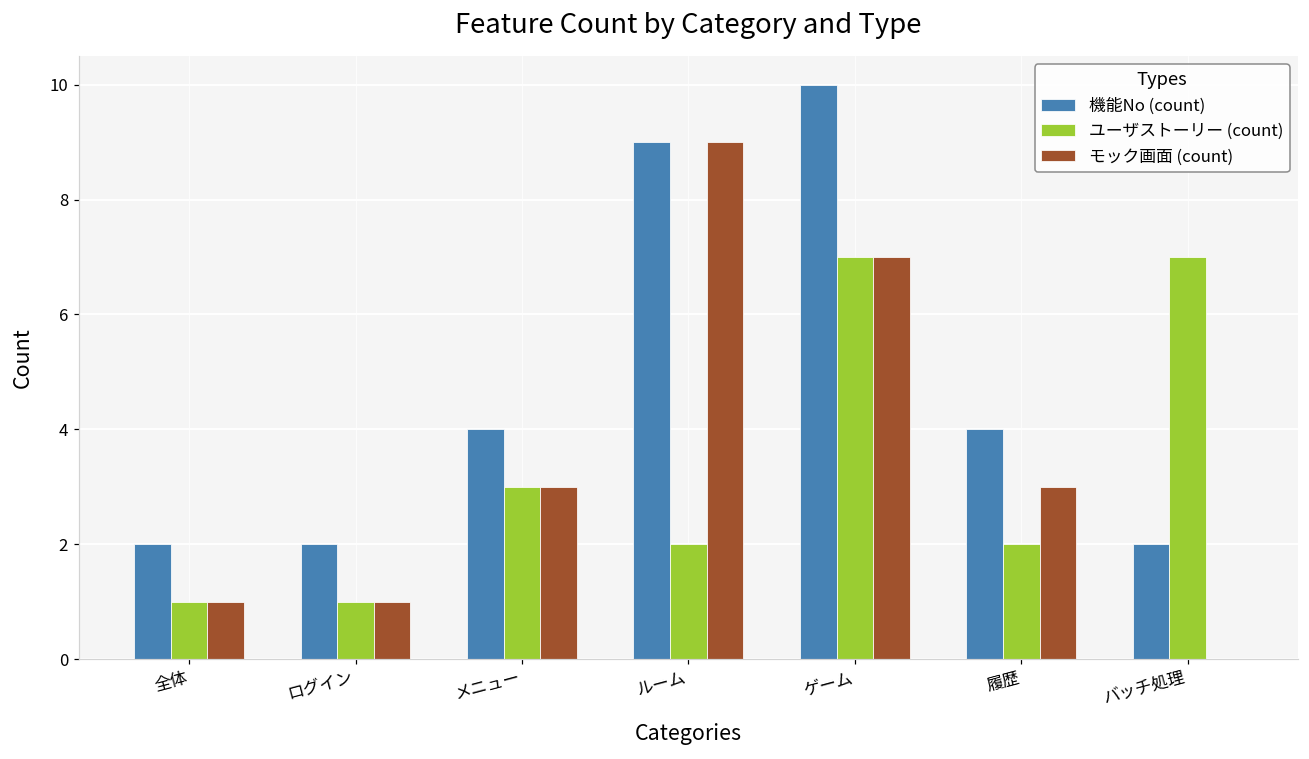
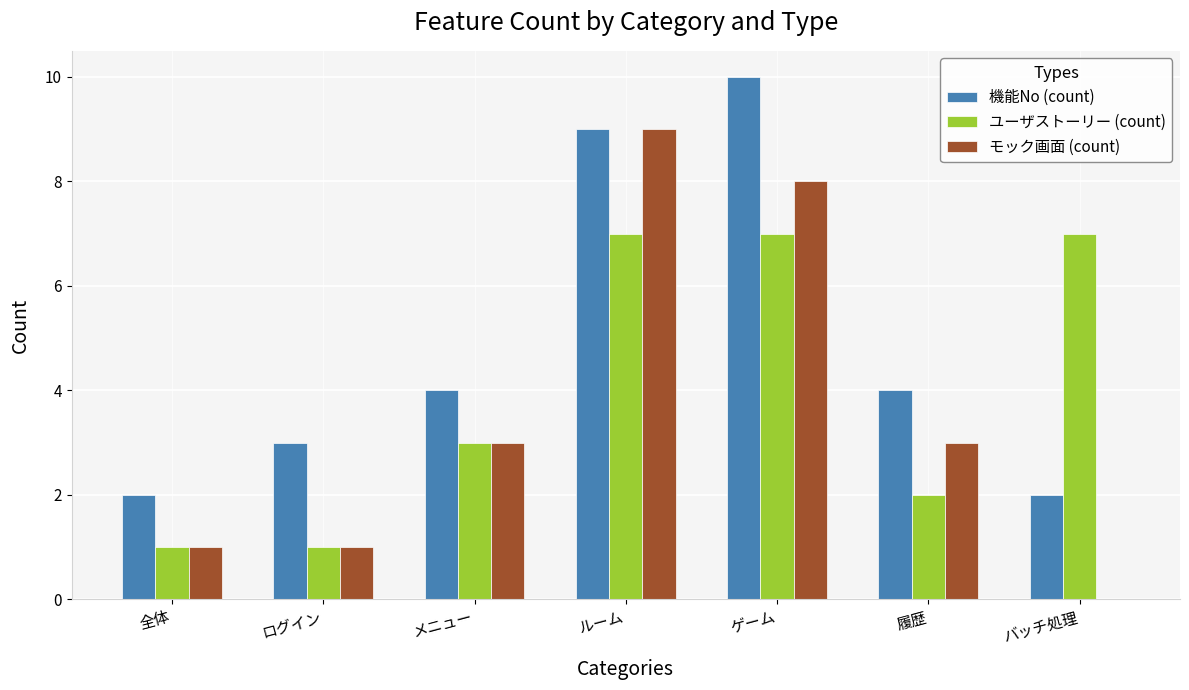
  {
    "機能No (count)": {
      "全体": 2,
-     "ログイン": 2,
+     "ログイン": 3,
      "メニュー": 4,
      "ルーム": 9,
      "ゲーム": 10,
      "履歴": 4,
      "バッチ処理": 2
    },
    "ユーザストーリー (count)": {
      "全体": 1,
      "ログイン": 1,
      "メニュー": 3,
-     "ルーム": 2,
+     "ルーム": 7,
      "ゲーム": 7,
      "履歴": 2,
      "バッチ処理": 7
    },
    "モック画面 (count)": {
      "全体": 1,
      "ログイン": 1,
      "メニュー": 3,
      "ルーム": 9,
-     "ゲーム": 7,
+     "ゲーム": 8,
      "履歴": 3,
      "バッチ処理": 0
    }
  }
